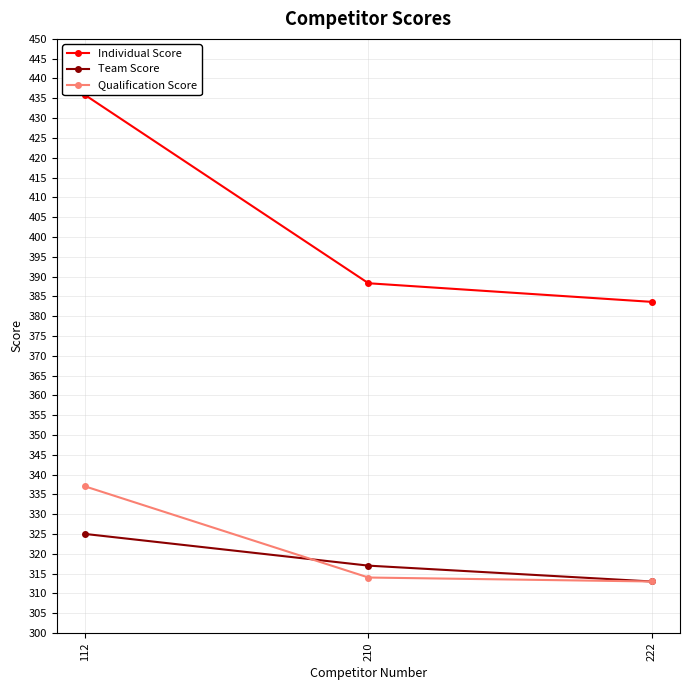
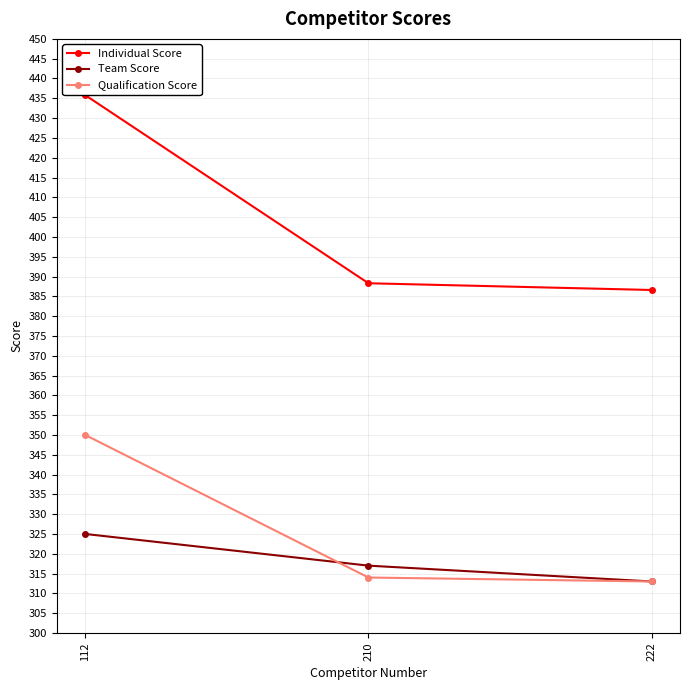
  {
    "Individual Score": {
      "210": 388,
-     "222": 384
+     "222": 387
    },
    "Team Score": {
      "112": 325,
      "210": 317
    },
    "Qualification Score": {
-     "112": 337,
+     "112": 350,
      "210": 314
    }
  }
